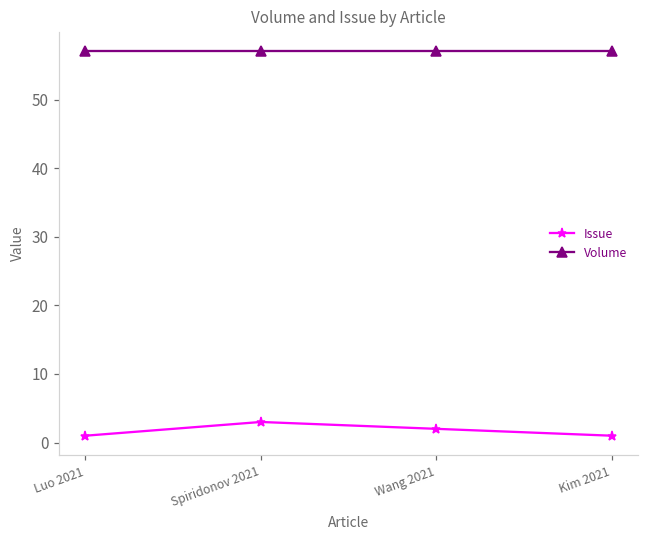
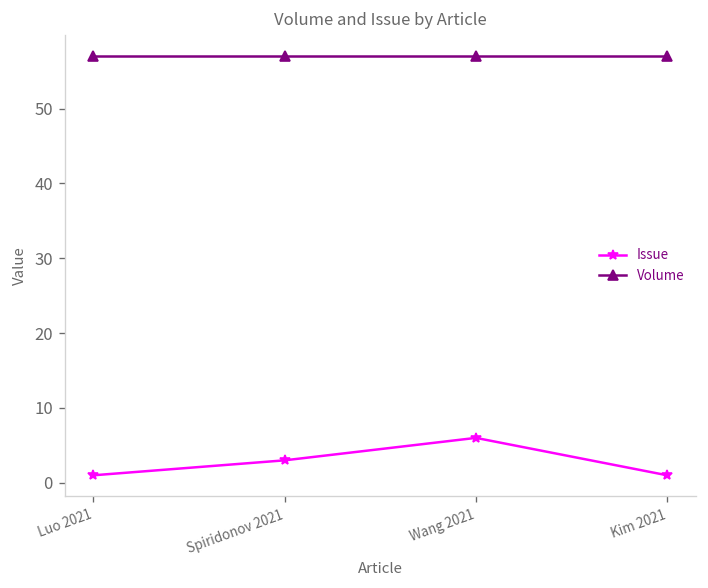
  {
    "Issue": {
      "Luo 2021": 1,
      "Spiridonov 2021": 3,
-     "Wang 2021": 2,
+     "Wang 2021": 6,
      "Kim 2021": 1
    },
    "Volume": {
      "Luo 2021": 57,
      "Spiridonov 2021": 57,
      "Wang 2021": 57,
      "Kim 2021": 57
    }
  }
